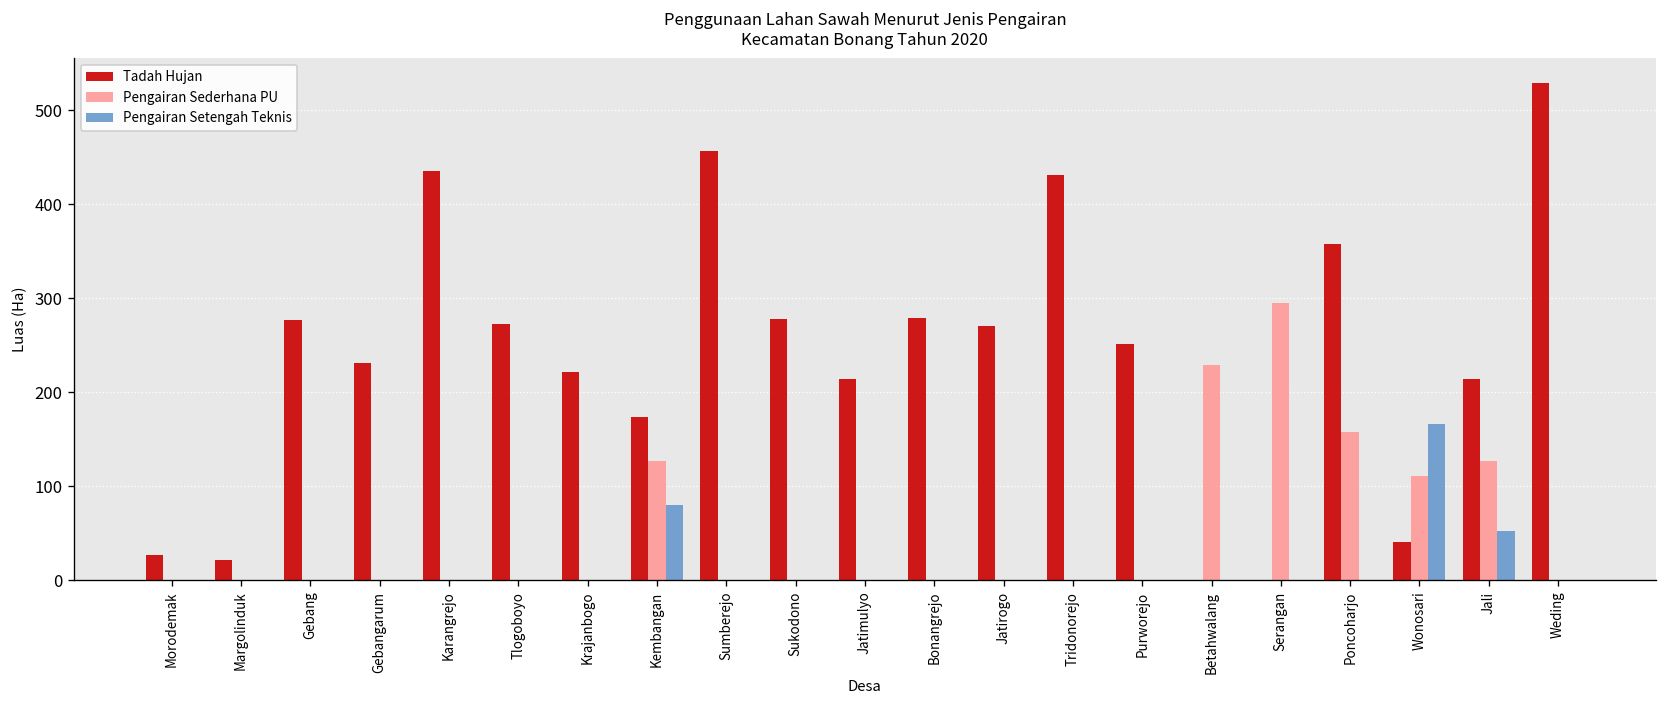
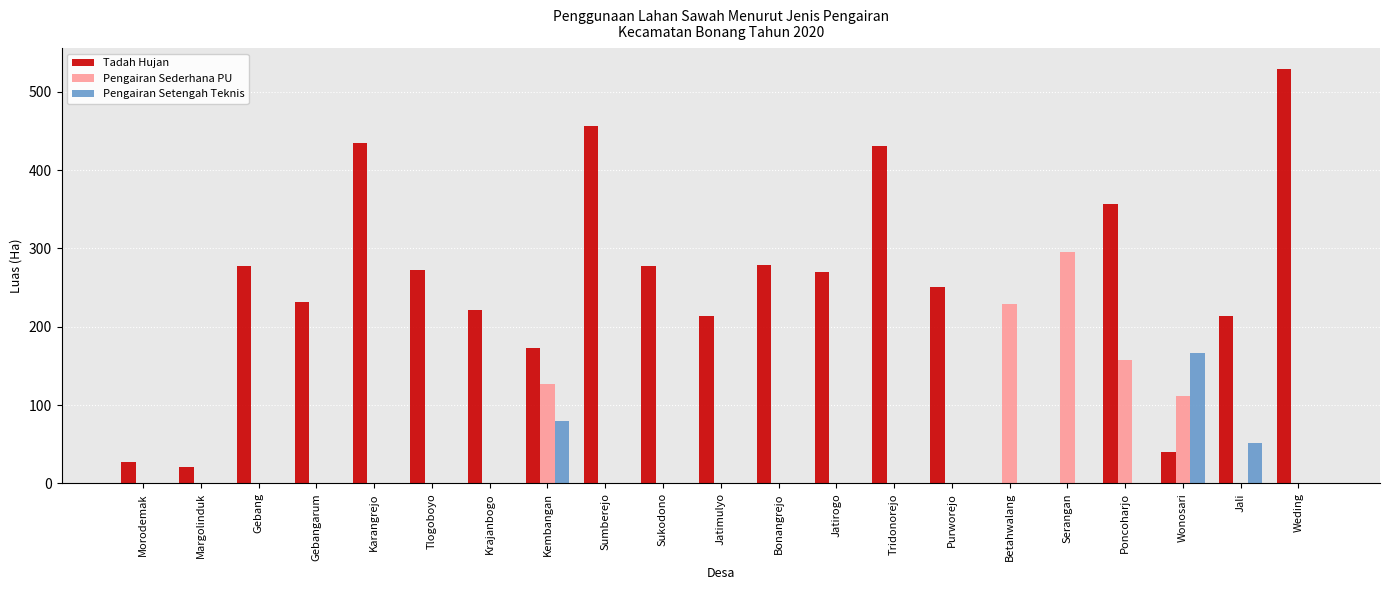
  {
    "Tadah Hujan": {
      "Morodemak": 30,
      "Margolinduk": 20,
      "Gebang": 280,
      "Gebangarum": 230,
      "Karangrejo": 440,
      "Tlogoboyo": 270,
      "Krajanbogo": 220,
      "Kembangan": 170,
      "Sumberejo": 460,
      "Sukodono": 280,
      "Jatimulyo": 210,
      "Bonangrejo": 280,
      "Jatirogo": 270,
      "Tridonorejo": 430,
      "Purworejo": 250,
      "Betahwalang": 0,
      "Serangan": 0,
      "Poncoharjo": 360,
      "Wonosari": 40,
      "Jali": 210,
      "Weding": 530
    },
    "Pengairan Sederhana PU": {
      "Morodemak": 0,
      "Margolinduk": 0,
      "Gebang": 0,
      "Gebangarum": 0,
      "Karangrejo": 0,
      "Tlogoboyo": 0,
      "Krajanbogo": 0,
      "Kembangan": 130,
      "Sumberejo": 0,
      "Sukodono": 0,
      "Jatimulyo": 0,
      "Bonangrejo": 0,
      "Jatirogo": 0,
      "Tridonorejo": 0,
      "Purworejo": 0,
      "Betahwalang": 230,
      "Serangan": 300,
      "Poncoharjo": 160,
      "Wonosari": 110,
-     "Jali": 130,
+     "Jali": 0,
      "Weding": 0
    },
    "Pengairan Setengah Teknis": {
      "Morodemak": 0,
      "Margolinduk": 0,
      "Gebang": 0,
      "Gebangarum": 0,
      "Karangrejo": 0,
      "Tlogoboyo": 0,
      "Krajanbogo": 0,
      "Kembangan": 80,
      "Sumberejo": 0,
      "Sukodono": 0,
      "Jatimulyo": 0,
      "Bonangrejo": 0,
      "Jatirogo": 0,
      "Tridonorejo": 0,
      "Purworejo": 0,
      "Betahwalang": 0,
      "Serangan": 0,
      "Poncoharjo": 0,
      "Wonosari": 170,
      "Jali": 50,
      "Weding": 0
    }
  }
